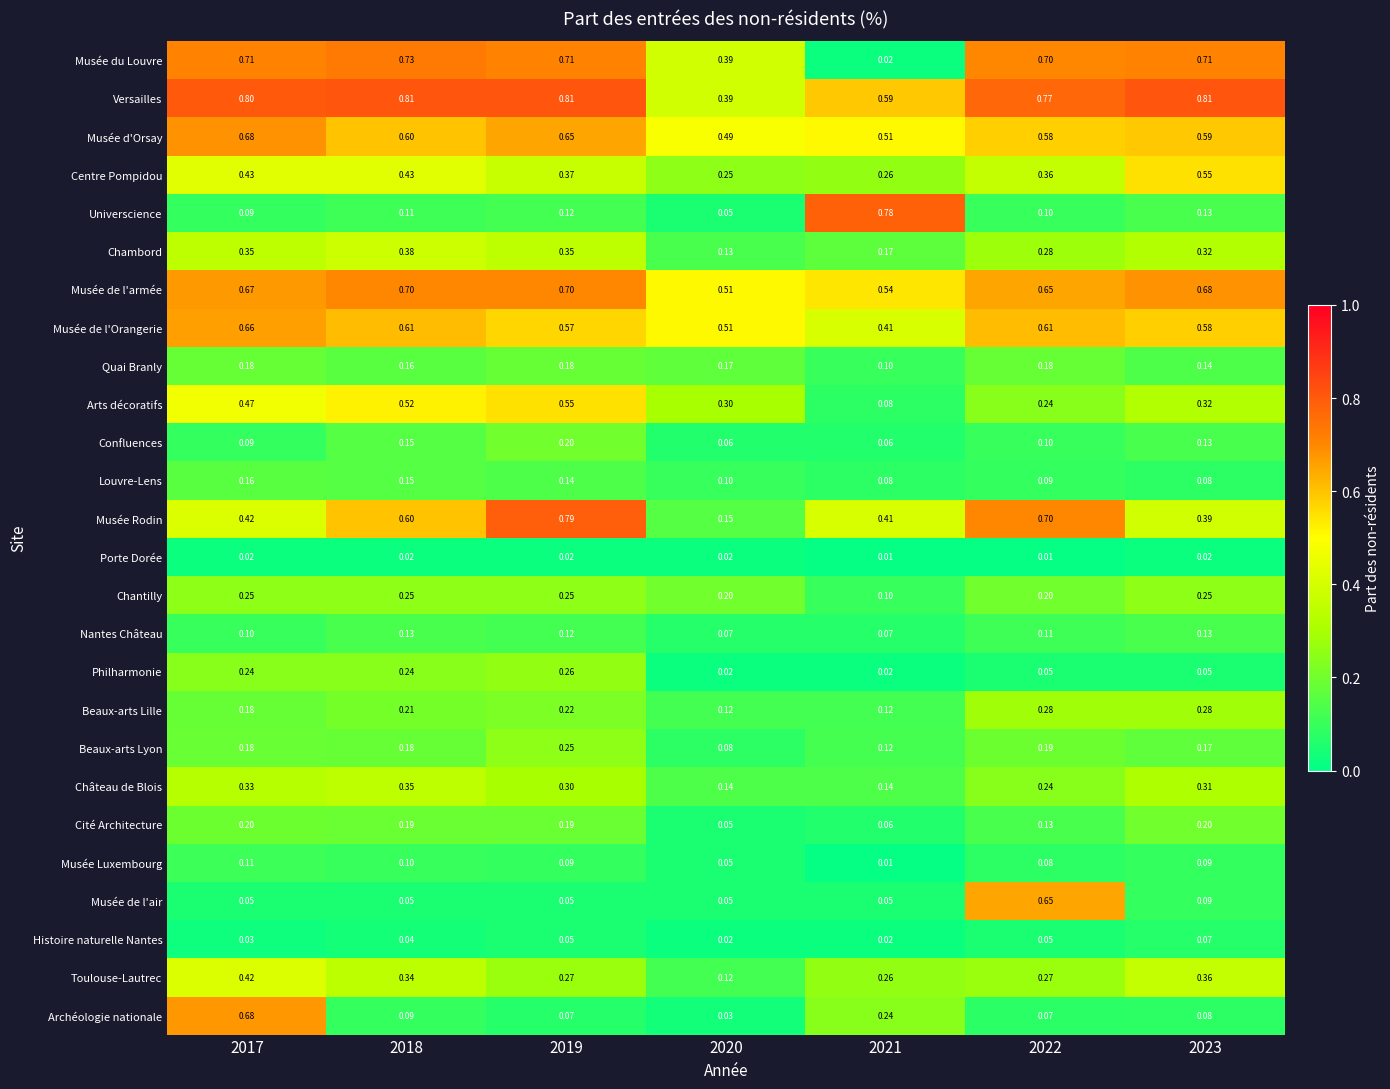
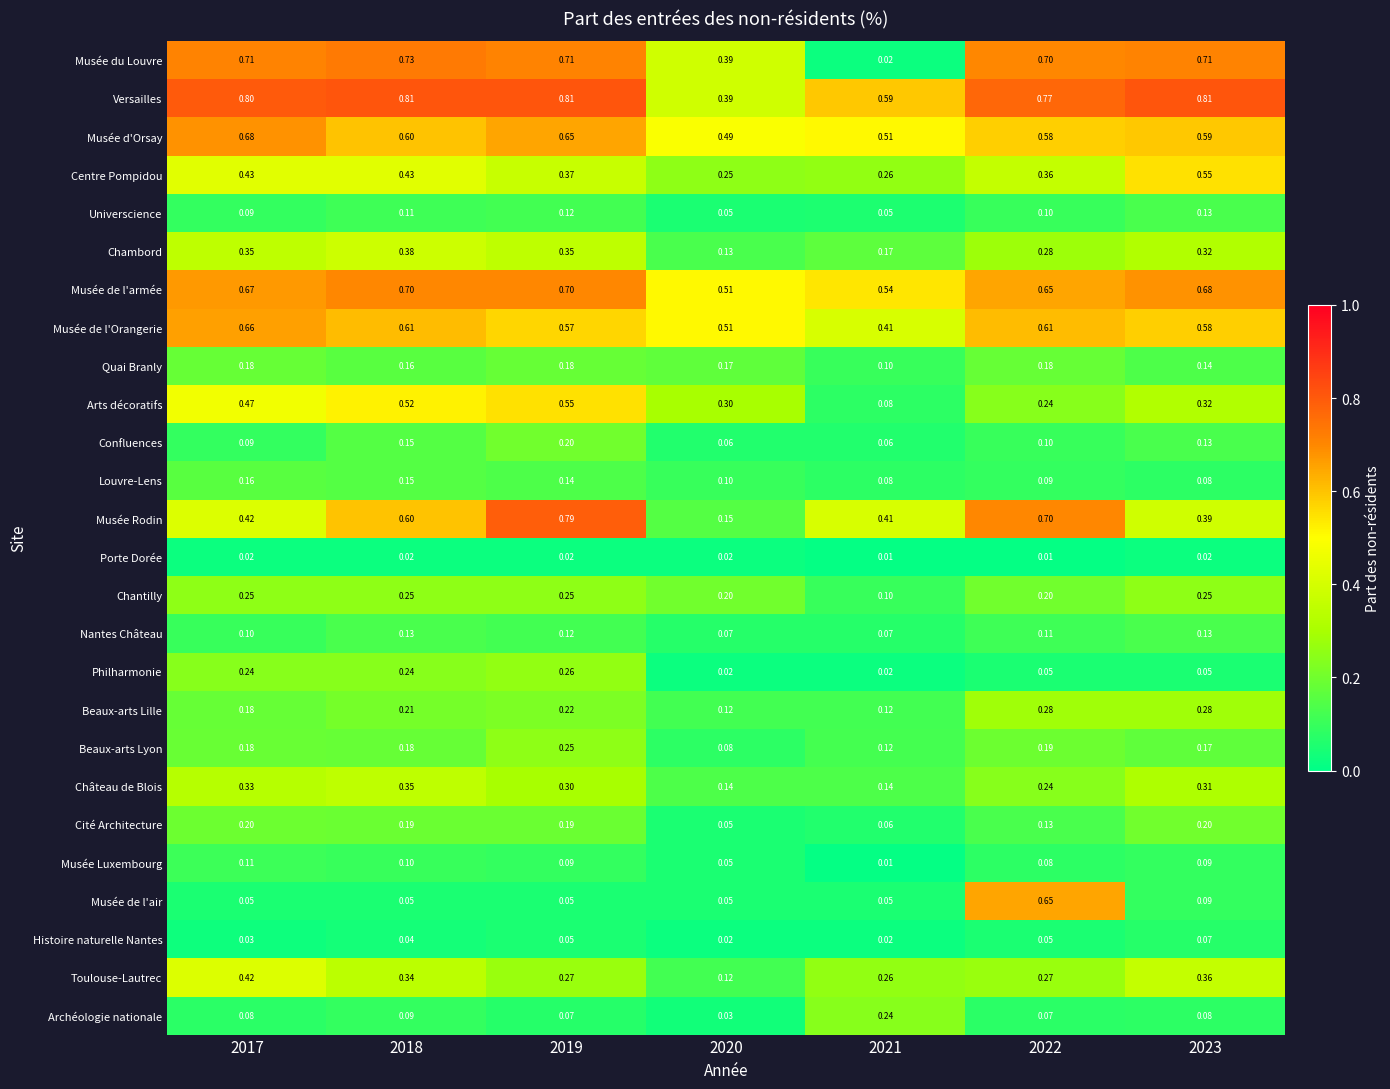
  {
    "Musée du Louvre": {
      "2017": 0.71,
      "2018": 0.73,
      "2019": 0.71,
      "2020": 0.39,
      "2021": 0.02,
      "2022": 0.70,
      "2023": 0.71
    },
    "Versailles": {
      "2017": 0.80,
      "2018": 0.81,
      "2019": 0.81,
      "2020": 0.39,
      "2021": 0.59,
      "2022": 0.77,
      "2023": 0.81
    },
    "Musée d'Orsay": {
      "2017": 0.68,
      "2018": 0.60,
      "2019": 0.65,
      "2020": 0.49,
      "2021": 0.51,
      "2022": 0.58,
      "2023": 0.59
    },
    "Centre Pompidou": {
      "2017": 0.43,
      "2018": 0.43,
      "2019": 0.37,
      "2020": 0.25,
      "2021": 0.26,
      "2022": 0.36,
      "2023": 0.55
    },
    "Universcience": {
      "2017": 0.09,
      "2018": 0.11,
      "2019": 0.12,
      "2020": 0.05,
-     "2021": 0.78,
+     "2021": 0.05,
      "2022": 0.10,
      "2023": 0.13
    },
    "Chambord": {
      "2017": 0.35,
      "2018": 0.38,
      "2019": 0.35,
      "2020": 0.13,
      "2021": 0.17,
      "2022": 0.28,
      "2023": 0.32
    },
    "Musée de l'armée": {
      "2017": 0.67,
      "2018": 0.70,
      "2019": 0.70,
      "2020": 0.51,
      "2021": 0.54,
      "2022": 0.65,
      "2023": 0.68
    },
    "Musée de l'Orangerie": {
      "2017": 0.66,
      "2018": 0.61,
      "2019": 0.57,
      "2020": 0.51,
      "2021": 0.41,
      "2022": 0.61,
      "2023": 0.58
    },
    "Quai Branly": {
      "2017": 0.18,
      "2018": 0.16,
      "2019": 0.18,
      "2020": 0.17,
      "2021": 0.10,
      "2022": 0.18,
      "2023": 0.14
    },
    "Arts décoratifs": {
      "2017": 0.47,
      "2018": 0.52,
      "2019": 0.55,
      "2020": 0.30,
      "2021": 0.08,
      "2022": 0.24,
      "2023": 0.32
    },
    "Confluences": {
      "2017": 0.09,
      "2018": 0.15,
      "2019": 0.20,
      "2020": 0.06,
      "2021": 0.06,
      "2022": 0.10,
      "2023": 0.13
    },
    "Louvre-Lens": {
      "2017": 0.16,
      "2018": 0.15,
      "2019": 0.14,
      "2020": 0.10,
      "2021": 0.08,
      "2022": 0.09,
      "2023": 0.08
    },
    "Musée Rodin": {
      "2017": 0.42,
      "2018": 0.60,
      "2019": 0.79,
      "2020": 0.15,
      "2021": 0.41,
      "2022": 0.70,
      "2023": 0.39
    },
    "Porte Dorée": {
      "2017": 0.02,
      "2018": 0.02,
      "2019": 0.02,
      "2020": 0.02,
      "2021": 0.01,
      "2022": 0.01,
      "2023": 0.02
    },
    "Chantilly": {
      "2017": 0.25,
      "2018": 0.25,
      "2019": 0.25,
      "2020": 0.20,
      "2021": 0.10,
      "2022": 0.20,
      "2023": 0.25
    },
    "Nantes Château": {
      "2017": 0.10,
      "2018": 0.13,
      "2019": 0.12,
      "2020": 0.07,
      "2021": 0.07,
      "2022": 0.11,
      "2023": 0.13
    },
    "Philharmonie": {
      "2017": 0.24,
      "2018": 0.24,
      "2019": 0.26,
      "2020": 0.02,
      "2021": 0.02,
      "2022": 0.05,
      "2023": 0.05
    },
    "Beaux-arts Lille": {
      "2017": 0.18,
      "2018": 0.21,
      "2019": 0.22,
      "2020": 0.12,
      "2021": 0.12,
      "2022": 0.28,
      "2023": 0.28
    },
    "Beaux-arts Lyon": {
      "2017": 0.18,
      "2018": 0.18,
      "2019": 0.25,
      "2020": 0.08,
      "2021": 0.12,
      "2022": 0.19,
      "2023": 0.17
    },
    "Château de Blois": {
      "2017": 0.33,
      "2018": 0.35,
      "2019": 0.30,
      "2020": 0.14,
      "2021": 0.14,
      "2022": 0.24,
      "2023": 0.31
    },
    "Cité Architecture": {
      "2017": 0.20,
      "2018": 0.19,
      "2019": 0.19,
      "2020": 0.05,
      "2021": 0.06,
      "2022": 0.13,
      "2023": 0.20
    },
    "Musée Luxembourg": {
      "2017": 0.11,
      "2018": 0.10,
      "2019": 0.09,
      "2020": 0.05,
      "2021": 0.01,
      "2022": 0.08,
      "2023": 0.09
    },
    "Musée de l'air": {
      "2017": 0.05,
      "2018": 0.05,
      "2019": 0.05,
      "2020": 0.05,
      "2021": 0.05,
      "2022": 0.65,
      "2023": 0.09
    },
    "Histoire naturelle Nantes": {
      "2017": 0.03,
      "2018": 0.04,
      "2019": 0.05,
      "2020": 0.02,
      "2021": 0.02,
      "2022": 0.05,
      "2023": 0.07
    },
    "Toulouse-Lautrec": {
      "2017": 0.42,
      "2018": 0.34,
      "2019": 0.27,
      "2020": 0.12,
      "2021": 0.26,
      "2022": 0.27,
      "2023": 0.36
    },
    "Archéologie nationale": {
-     "2017": 0.68,
+     "2017": 0.08,
      "2018": 0.09,
      "2019": 0.07,
      "2020": 0.03,
      "2021": 0.24,
      "2022": 0.07,
      "2023": 0.08
    }
  }
